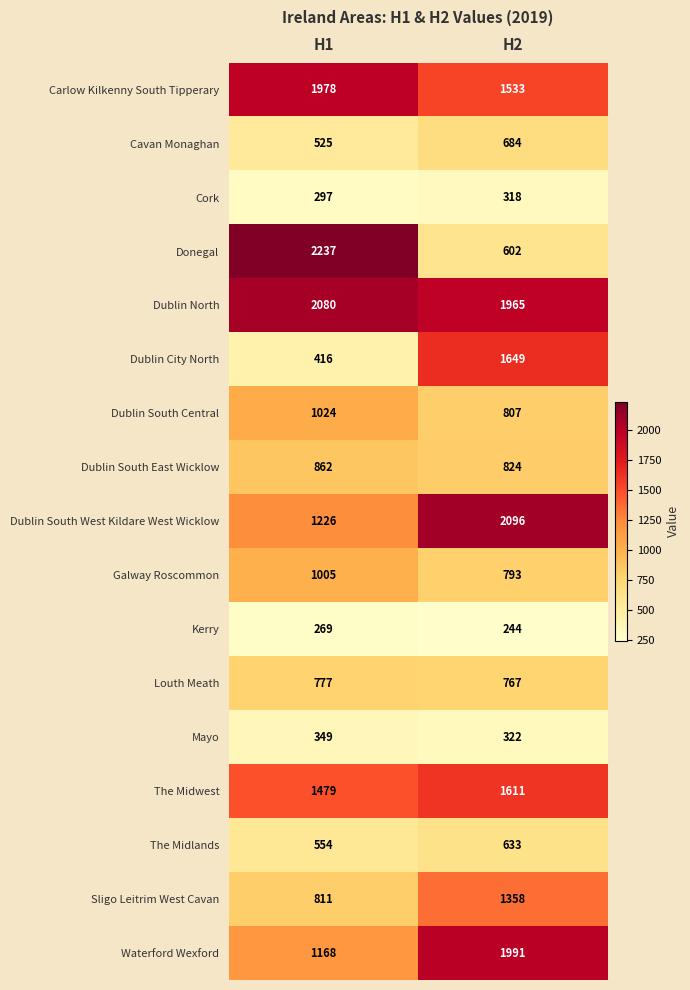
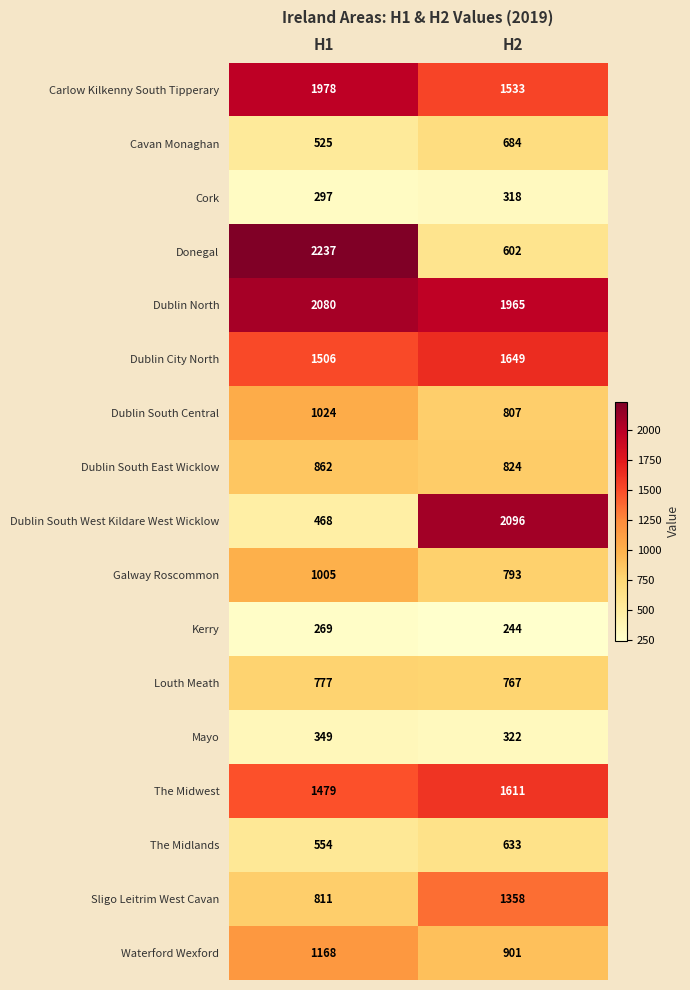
  {
    "Carlow Kilkenny South Tipperary": {
      "H1": 1978,
      "H2": 1533
    },
    "Cavan Monaghan": {
      "H1": 525,
      "H2": 684
    },
    "Cork": {
      "H1": 297,
      "H2": 318
    },
    "Donegal": {
      "H1": 2237,
      "H2": 602
    },
    "Dublin North": {
      "H1": 2080,
      "H2": 1965
    },
    "Dublin City North": {
-     "H1": 416,
+     "H1": 1506,
      "H2": 1649
    },
    "Dublin South Central": {
      "H1": 1024,
      "H2": 807
    },
    "Dublin South East Wicklow": {
      "H1": 862,
      "H2": 824
    },
    "Dublin South West Kildare West Wicklow": {
-     "H1": 1226,
+     "H1": 468,
      "H2": 2096
    },
    "Galway Roscommon": {
      "H1": 1005,
      "H2": 793
    },
    "Kerry": {
      "H1": 269,
      "H2": 244
    },
    "Louth Meath": {
      "H1": 777,
      "H2": 767
    },
    "Mayo": {
      "H1": 349,
      "H2": 322
    },
    "The Midwest": {
      "H1": 1479,
      "H2": 1611
    },
    "The Midlands": {
      "H1": 554,
      "H2": 633
    },
    "Sligo Leitrim West Cavan": {
      "H1": 811,
      "H2": 1358
    },
    "Waterford Wexford": {
      "H1": 1168,
-     "H2": 1991
+     "H2": 901
    }
  }
